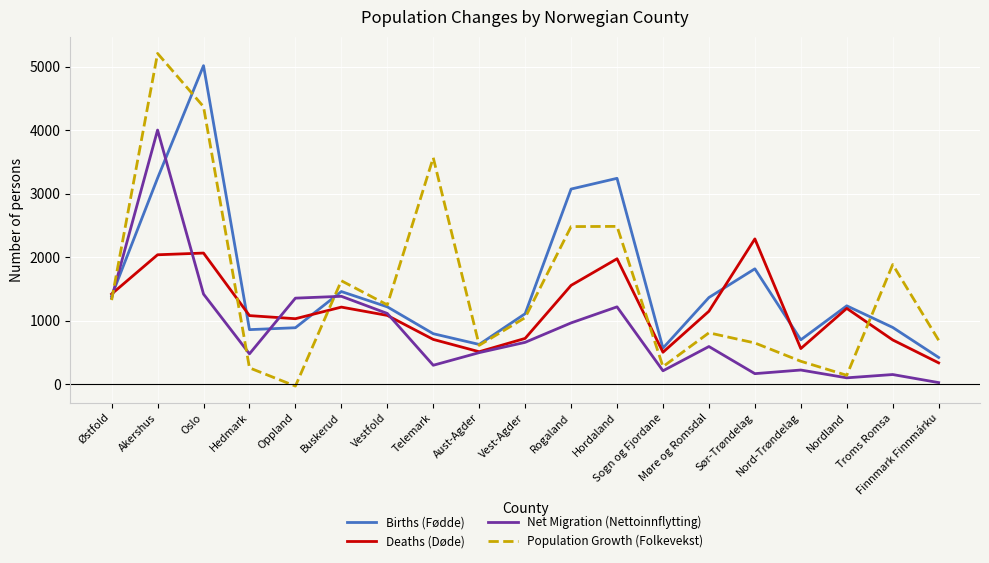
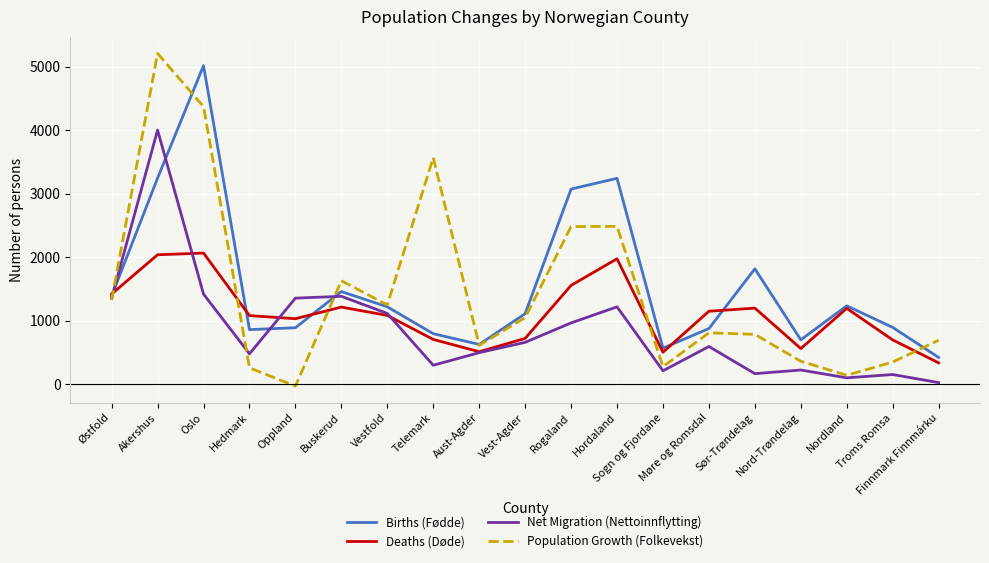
  {
    "Births (Fødde)": {
      "Akershus": 3200,
      "Oslo": 5000,
      "Hedmark": 900,
      "Oppland": 900,
      "Buskerud": 1500,
      "Telemark": 800,
      "Vest-Agder": 1100,
      "Rogaland": 3100,
      "Hordaland": 3200,
      "Sogn og Fjordane": 600,
-     "Møre og Romsdal": 1400,
+     "Møre og Romsdal": 900,
      "Sør-Trøndelag": 1800,
      "Nord-Trøndelag": 700,
      "Nordland": 1200,
      "Troms Romsa": 900,
      "Finnmark Finnmárku": 400
    },
    "Deaths (Døde)": {
      "Akershus": 2000,
      "Oslo": 2100,
      "Hedmark": 1100,
      "Oppland": 1000,
      "Buskerud": 1200,
      "Telemark": 700,
      "Vest-Agder": 700,
      "Rogaland": 1600,
      "Hordaland": 2000,
      "Sogn og Fjordane": 500,
      "Møre og Romsdal": 1100,
-     "Sør-Trøndelag": 2300,
+     "Sør-Trøndelag": 1200,
      "Nord-Trøndelag": 600,
      "Nordland": 1200,
      "Troms Romsa": 700,
      "Finnmark Finnmárku": 300
    },
    "Net Migration (Nettoinnflytting)": {
      "Akershus": 4000,
      "Oslo": 1400,
      "Hedmark": 500,
      "Oppland": 1400,
      "Buskerud": 1400,
      "Telemark": 300,
      "Vest-Agder": 700,
      "Rogaland": 1000,
      "Hordaland": 1200,
      "Sogn og Fjordane": 200,
      "Møre og Romsdal": 600,
      "Sør-Trøndelag": 200,
      "Nord-Trøndelag": 200,
      "Troms Romsa": 200,
      "Finnmark Finnmárku": 0
    },
    "Population Growth (Folkevekst)": {
      "Akershus": 5200,
      "Oslo": 4400,
      "Hedmark": 300,
      "Oppland": 0,
      "Buskerud": 1600,
      "Telemark": 3600,
      "Vest-Agder": 1000,
      "Rogaland": 2500,
      "Hordaland": 2500,
      "Sogn og Fjordane": 300,
      "Møre og Romsdal": 800,
-     "Sør-Trøndelag": 600,
+     "Sør-Trøndelag": 800,
      "Nord-Trøndelag": 400,
-     "Troms Romsa": 1900,
+     "Troms Romsa": 300,
      "Finnmark Finnmárku": 700
    }
  }
